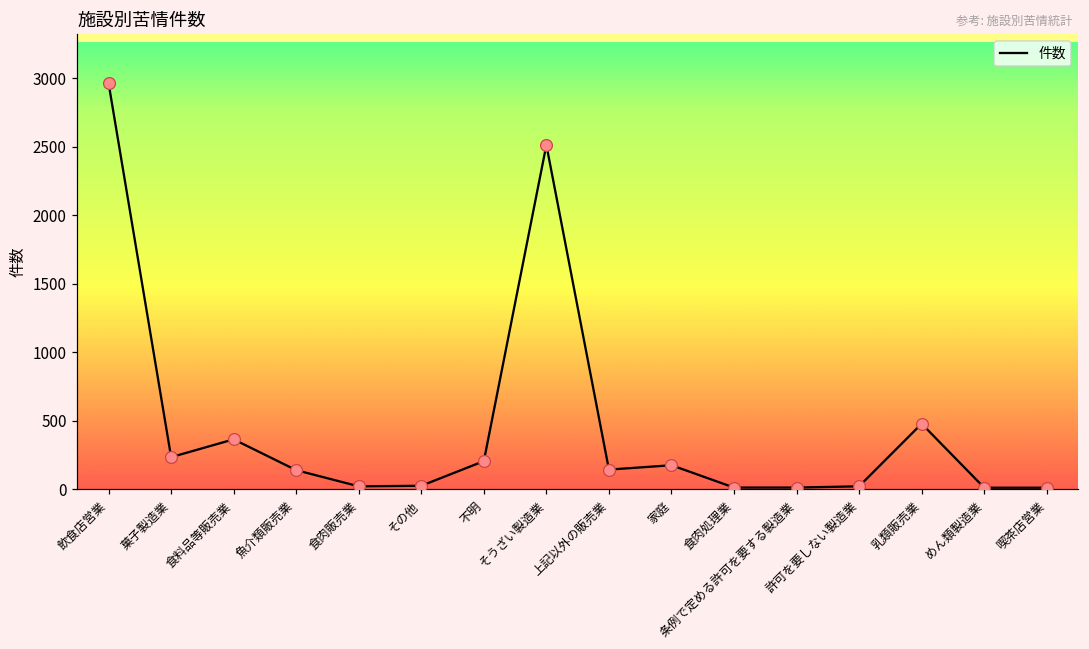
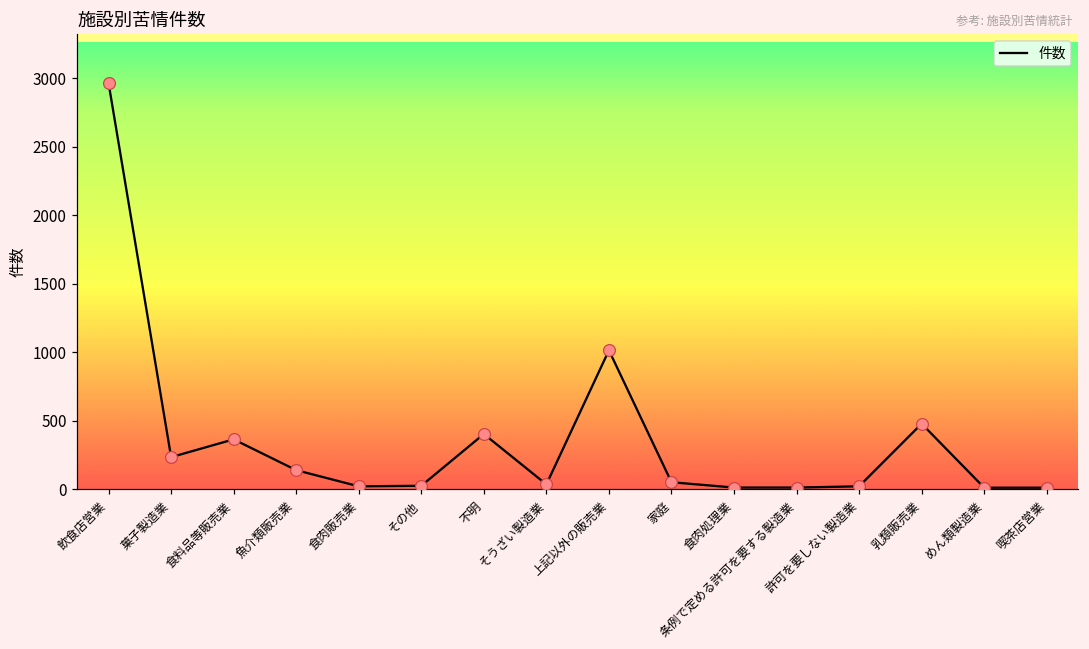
  {
    "飲食店営業": 2960,
    "菓子製造業": 230,
    "食料品等販売業": 360,
    "魚介類販売業": 140,
    "食肉販売業": 20,
    "その他": 30,
-   "不明": 210,
-   "そうざい製造業": 2510,
-   "上記以外の販売業": 140,
-   "家庭": 180,
+   "不明": 400,
+   "そうざい製造業": 40,
+   "上記以外の販売業": 1010,
+   "家庭": 50,
    "食肉処理業": 10,
    "条例で定める許可を要する製造業": 10,
    "許可を要しない製造業": 20,
    "乳類販売業": 480,
    "めん類製造業": 10,
    "喫茶店営業": 10
  }
